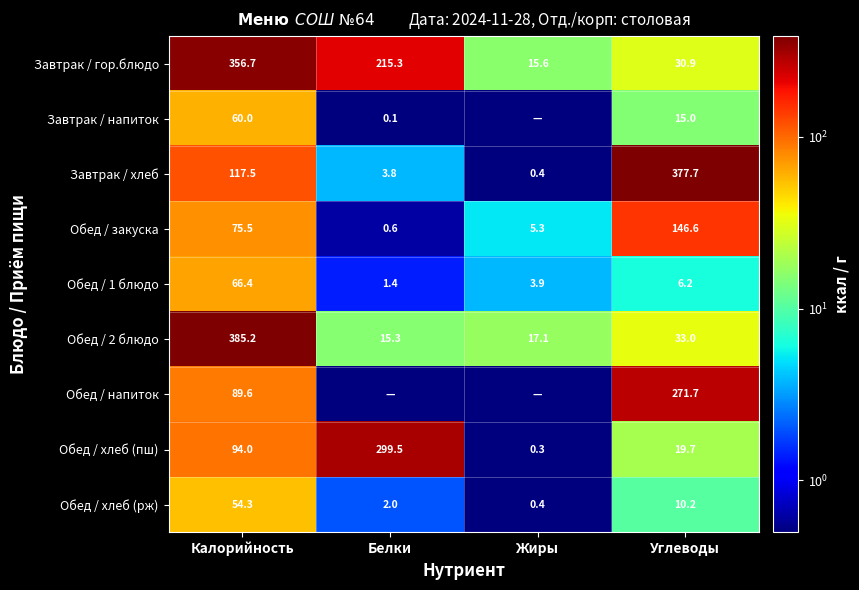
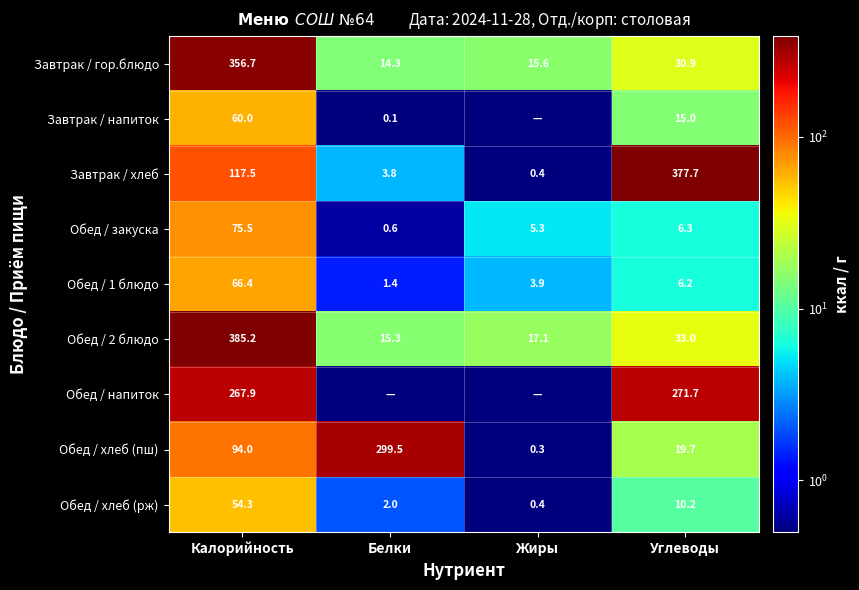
  {
    "Завтрак / гор.блюдо": {
      "Калорийность": 356.7,
-     "Белки": 215.3,
+     "Белки": 14.3,
      "Жиры": 15.6,
      "Углеводы": 30.9
    },
    "Завтрак / напиток": {
      "Калорийность": 60.0,
      "Белки": 0.1,
      "Углеводы": 15.0
    },
    "Завтрак / хлеб": {
      "Калорийность": 117.5,
      "Белки": 3.8,
      "Жиры": 0.4,
      "Углеводы": 377.7
    },
    "Обед / закуска": {
      "Калорийность": 75.5,
      "Белки": 0.6,
      "Жиры": 5.3,
-     "Углеводы": 146.6
+     "Углеводы": 6.3
    },
    "Обед / 1 блюдо": {
      "Калорийность": 66.4,
      "Белки": 1.4,
      "Жиры": 3.9,
      "Углеводы": 6.2
    },
    "Обед / 2 блюдо": {
      "Калорийность": 385.2,
      "Белки": 15.3,
      "Жиры": 17.1,
      "Углеводы": 33.0
    },
    "Обед / напиток": {
-     "Калорийность": 89.6,
+     "Калорийность": 267.9,
      "Углеводы": 271.7
    },
    "Обед / хлеб (пш)": {
      "Калорийность": 94.0,
      "Белки": 299.5,
      "Жиры": 0.3,
      "Углеводы": 19.7
    },
    "Обед / хлеб (рж)": {
      "Калорийность": 54.3,
      "Белки": 2.0,
      "Жиры": 0.4,
      "Углеводы": 10.2
    }
  }
